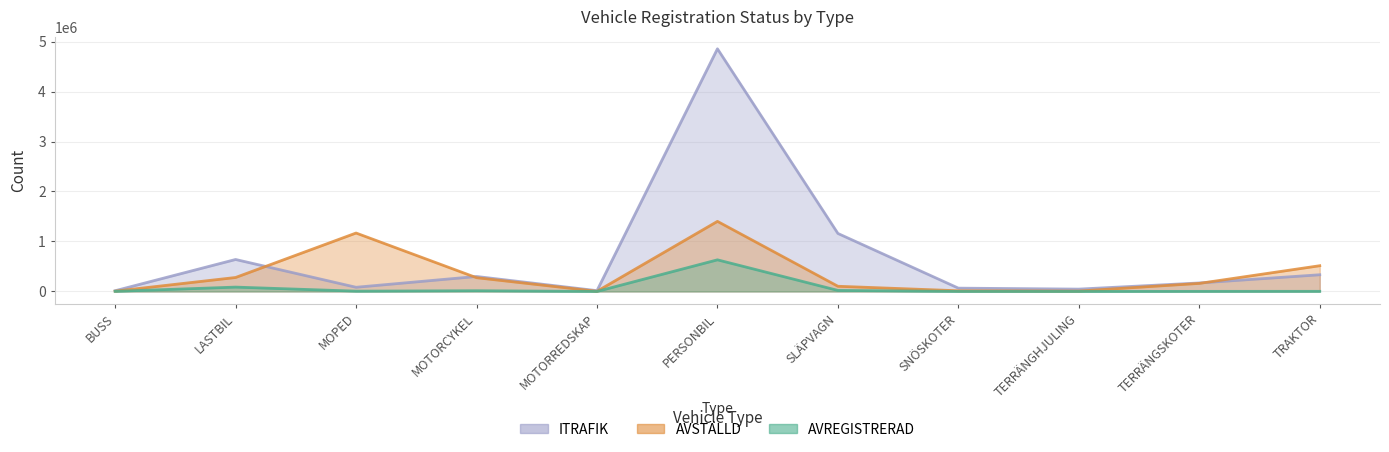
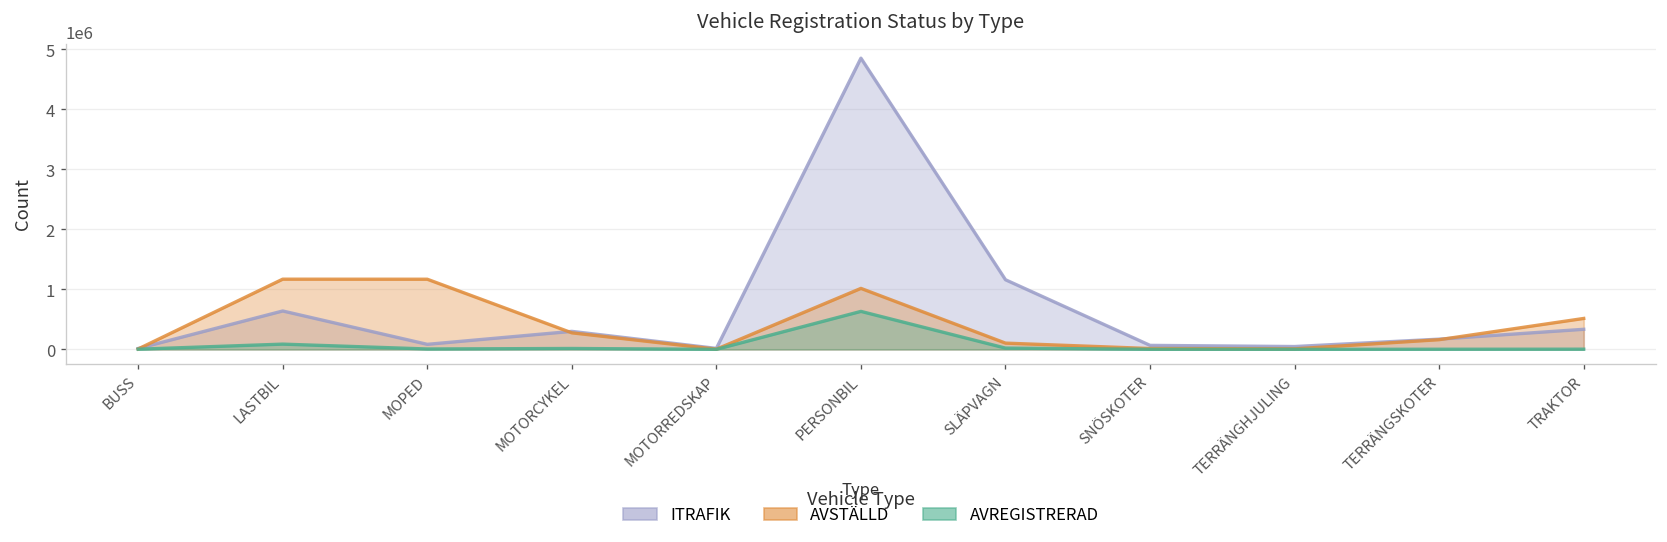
  {
    "AVSTÄLLD": {
-     "LASTBIL": 300000,
+     "LASTBIL": 1200000,
      "MOPED": 1200000,
-     "PERSONBIL": 1400000,
+     "PERSONBIL": 1000000,
      "SLÄPVAGN": 100000,
      "TRAKTOR": 500000
    }
  }
